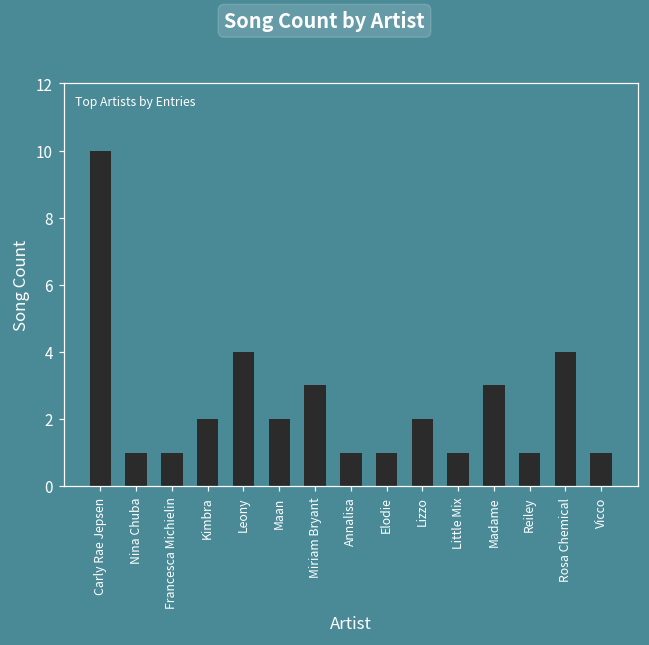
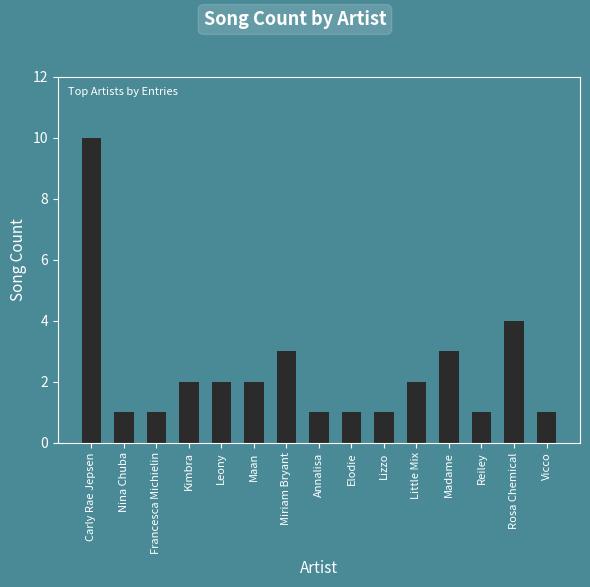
  {
    "Carly Rae Jepsen": 10,
    "Nina Chuba": 1,
    "Francesca Michielin": 1,
    "Kimbra": 2,
-   "Leony": 4,
+   "Leony": 2,
    "Maan": 2,
    "Miriam Bryant": 3,
    "Annalisa": 1,
    "Elodie": 1,
-   "Lizzo": 2,
-   "Little Mix": 1,
+   "Lizzo": 1,
+   "Little Mix": 2,
    "Madame": 3,
    "Reiley": 1,
    "Rosa Chemical": 4,
    "Vicco": 1
  }
